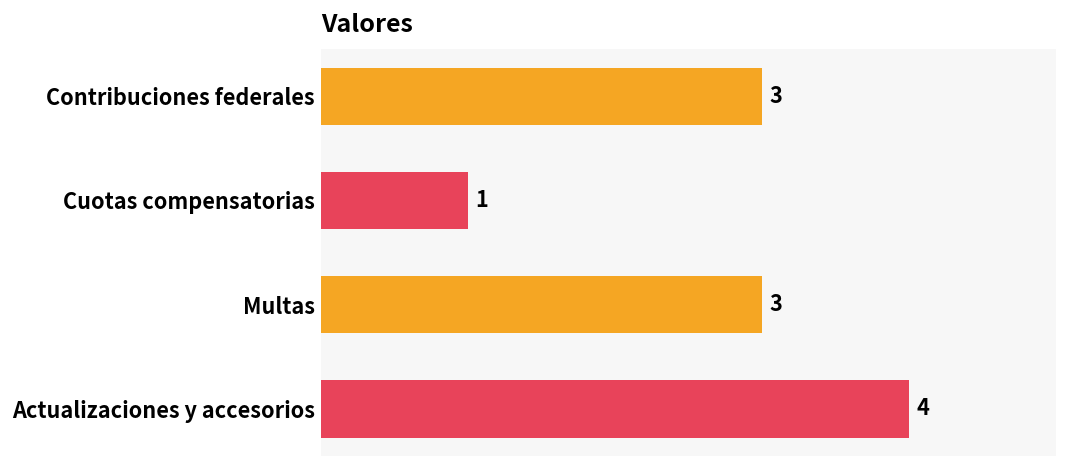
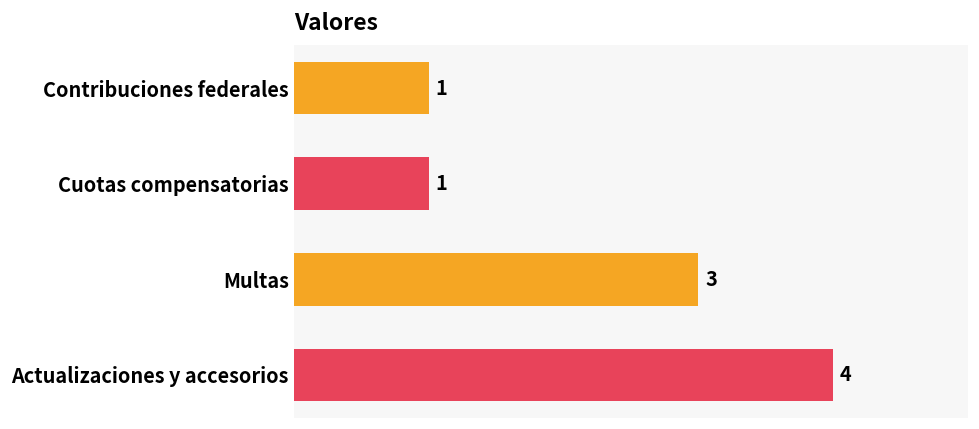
  {
-   "Contribuciones federales": 3,
+   "Contribuciones federales": 1,
    "Cuotas compensatorias": 1,
    "Multas": 3,
    "Actualizaciones y accesorios": 4
  }
